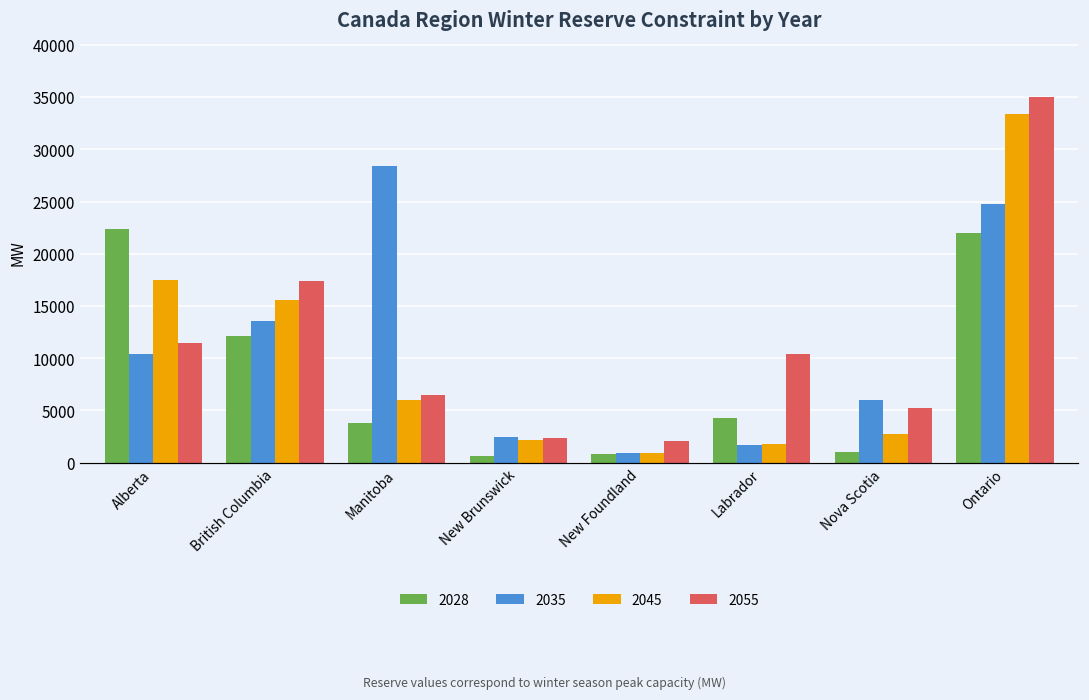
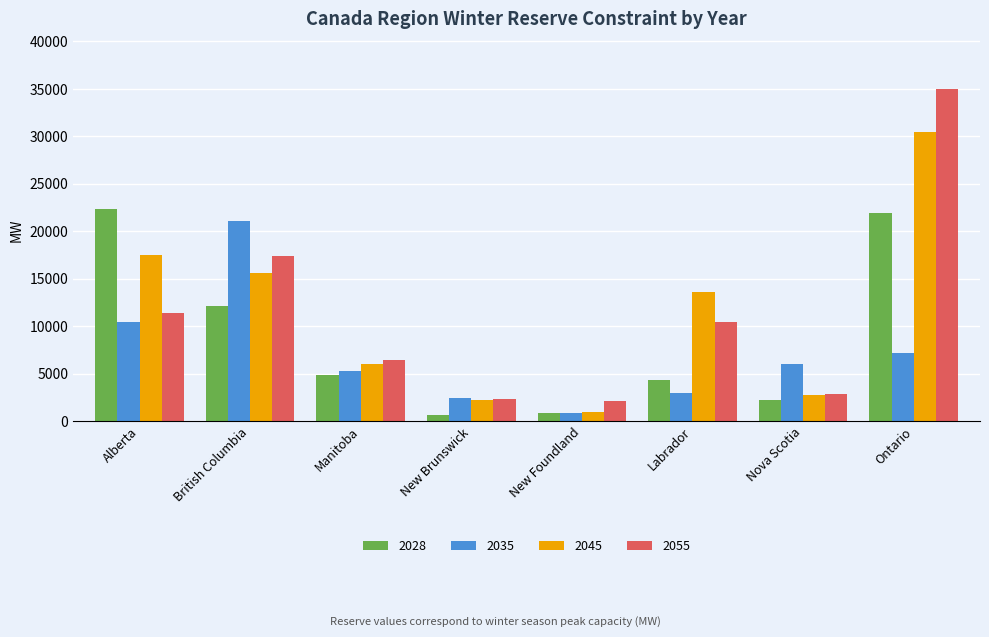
  {
    "2028": {
      "Alberta": 22000,
      "British Columbia": 12000,
-     "Manitoba": 4000,
+     "Manitoba": 5000,
      "New Brunswick": 1000,
      "New Foundland": 1000,
      "Labrador": 4000,
-     "Nova Scotia": 1000,
+     "Nova Scotia": 2000,
      "Ontario": 22000
    },
    "2035": {
      "Alberta": 10000,
-     "British Columbia": 14000,
-     "Manitoba": 28000,
+     "British Columbia": 21000,
+     "Manitoba": 5000,
      "New Brunswick": 2000,
      "New Foundland": 1000,
-     "Labrador": 2000,
+     "Labrador": 3000,
      "Nova Scotia": 6000,
-     "Ontario": 25000
+     "Ontario": 7000
    },
    "2045": {
      "Alberta": 18000,
      "British Columbia": 16000,
      "Manitoba": 6000,
      "New Brunswick": 2000,
      "New Foundland": 1000,
-     "Labrador": 2000,
+     "Labrador": 14000,
      "Nova Scotia": 3000,
-     "Ontario": 33000
+     "Ontario": 30000
    },
    "2055": {
      "Alberta": 11000,
      "British Columbia": 17000,
      "Manitoba": 7000,
      "New Brunswick": 2000,
      "New Foundland": 2000,
      "Labrador": 10000,
-     "Nova Scotia": 5000,
+     "Nova Scotia": 3000,
      "Ontario": 35000
    }
  }
